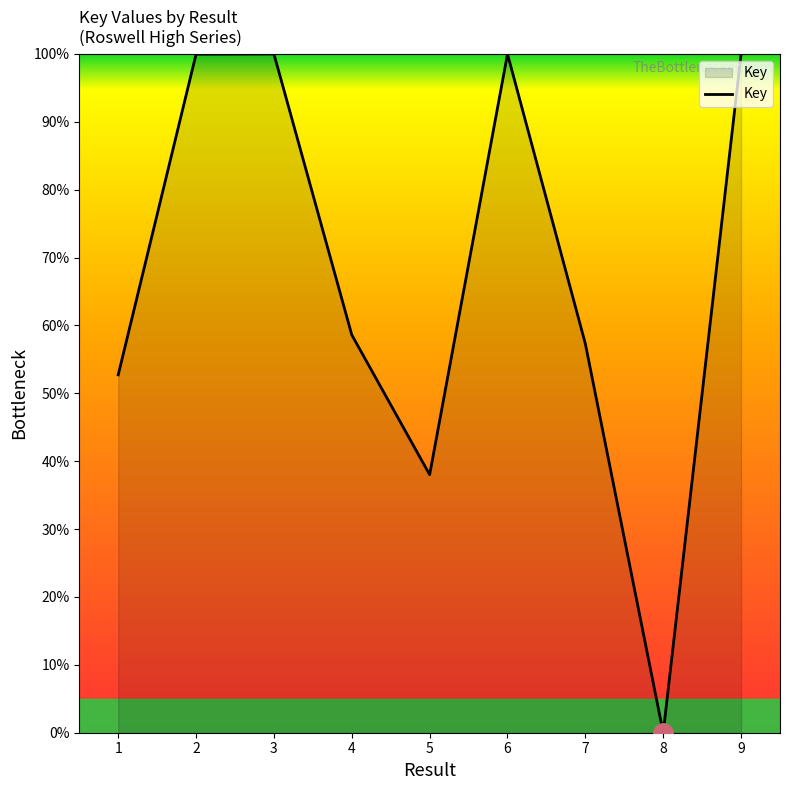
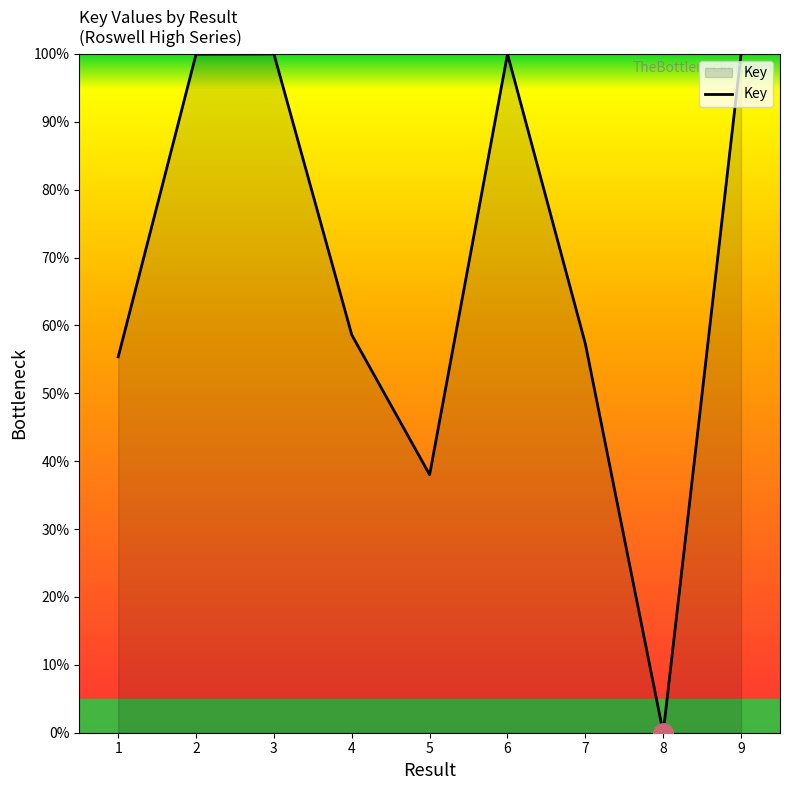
  {
    "Key": {
-     "1": "53%",
+     "1": "55%",
      "2": "100%",
      "3": "100%",
      "4": "59%",
      "5": "38%",
      "6": "100%",
      "7": "57%",
      "9": "100%"
    }
  }
